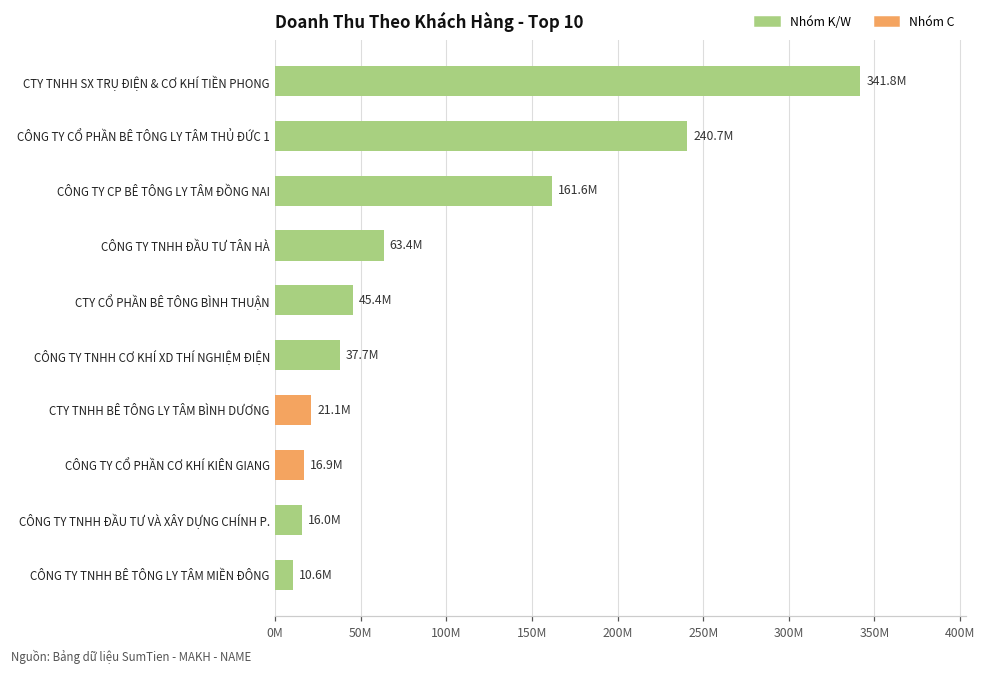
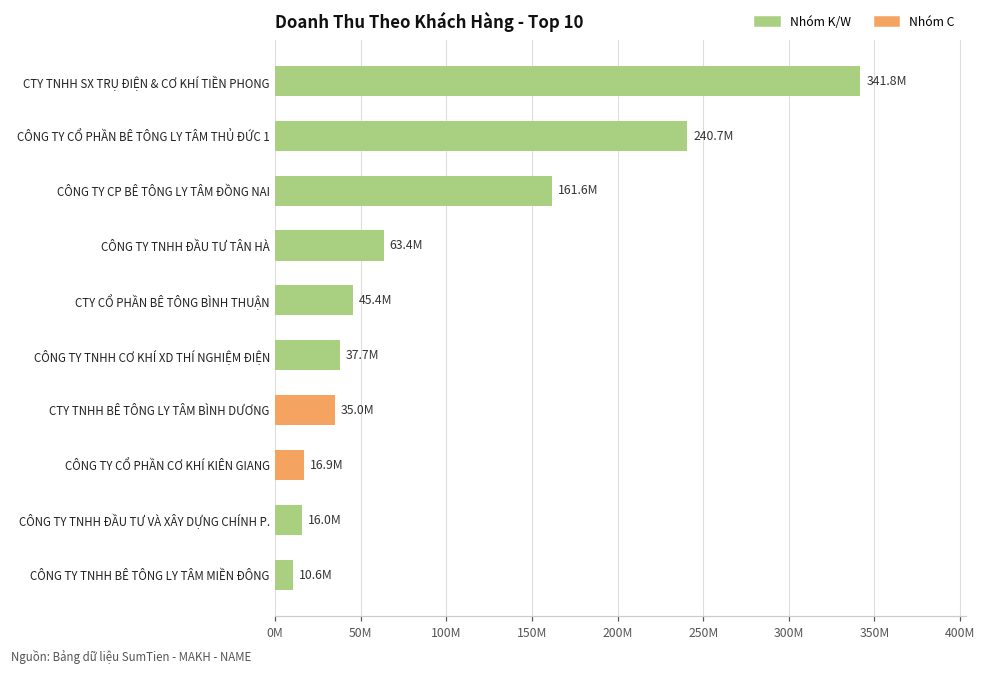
  {
    "CTY TNHH SX TRỤ ĐIỆN & CƠ KHÍ TIỀN PHONG": "341.8M",
    "CÔNG TY CỔ PHẦN BÊ TÔNG LY TÂM THỦ ĐỨC 1": "240.7M",
    "CÔNG TY CP BÊ TÔNG LY TÂM ĐỒNG NAI": "161.6M",
    "CÔNG TY TNHH ĐẦU TƯ TÂN HÀ": "63.4M",
    "CTY CỔ PHẦN BÊ TÔNG BÌNH THUẬN": "45.4M",
    "CÔNG TY TNHH CƠ KHÍ XD THÍ NGHIỆM ĐIỆN": "37.7M",
-   "CTY TNHH BÊ TÔNG LY TÂM BÌNH DƯƠNG": "21.1M",
+   "CTY TNHH BÊ TÔNG LY TÂM BÌNH DƯƠNG": "35.0M",
    "CÔNG TY CỔ PHẦN CƠ KHÍ KIÊN GIANG": "16.9M",
    "CÔNG TY TNHH ĐẦU TƯ VÀ XÂY DỰNG CHÍNH P.": "16.0M",
    "CÔNG TY TNHH BÊ TÔNG LY TÂM MIỀN ĐÔNG": "10.6M"
  }
